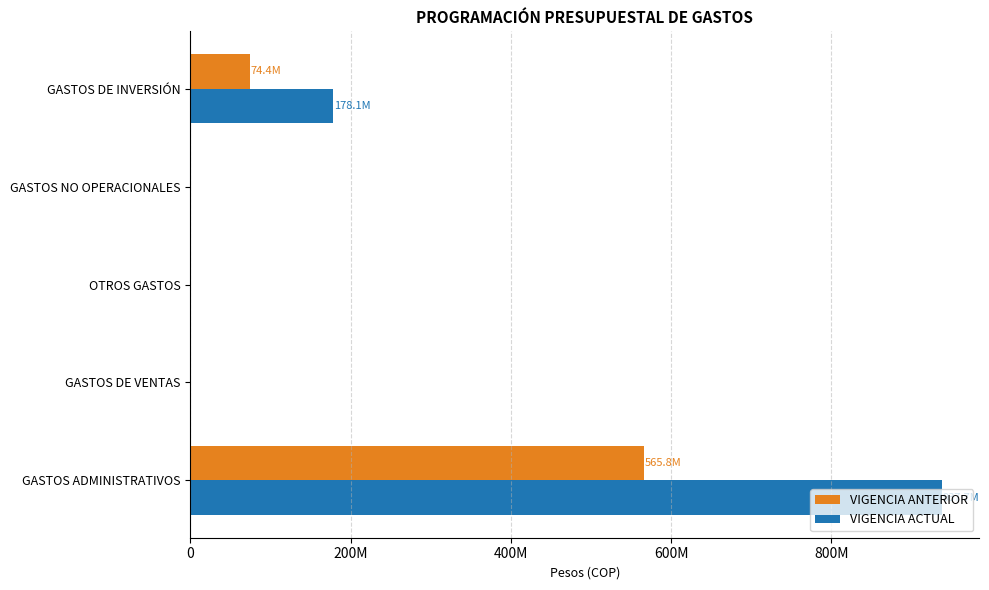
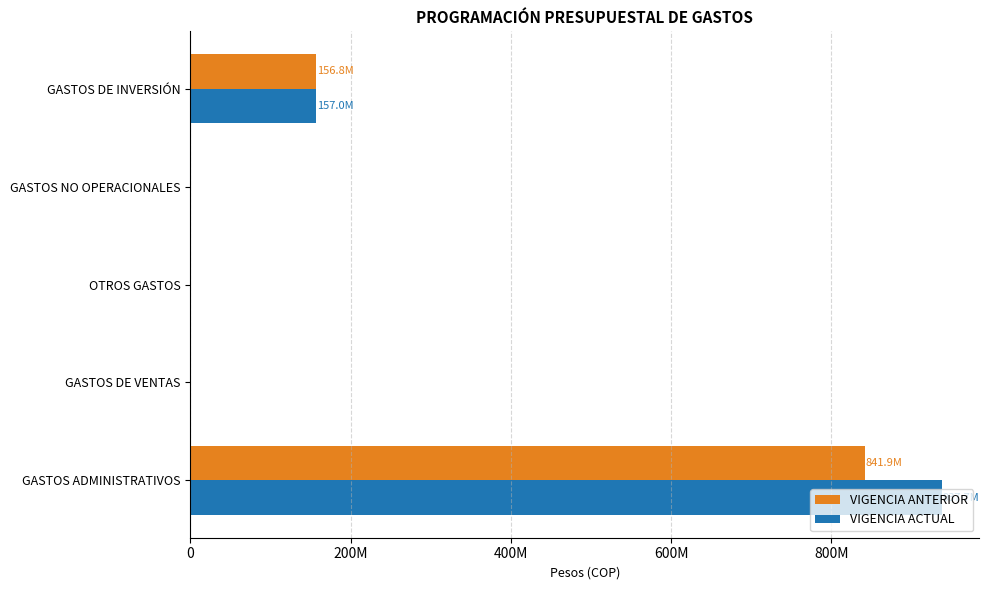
  {
    "VIGENCIA ANTERIOR": {
-     "GASTOS DE INVERSIÓN": "74.4M",
-     "GASTOS ADMINISTRATIVOS": "565.8M"
+     "GASTOS DE INVERSIÓN": "156.8M",
+     "GASTOS ADMINISTRATIVOS": "841.9M"
    },
    "VIGENCIA ACTUAL": {
-     "GASTOS DE INVERSIÓN": "178.1M"
+     "GASTOS DE INVERSIÓN": "157.0M"
    }
  }
